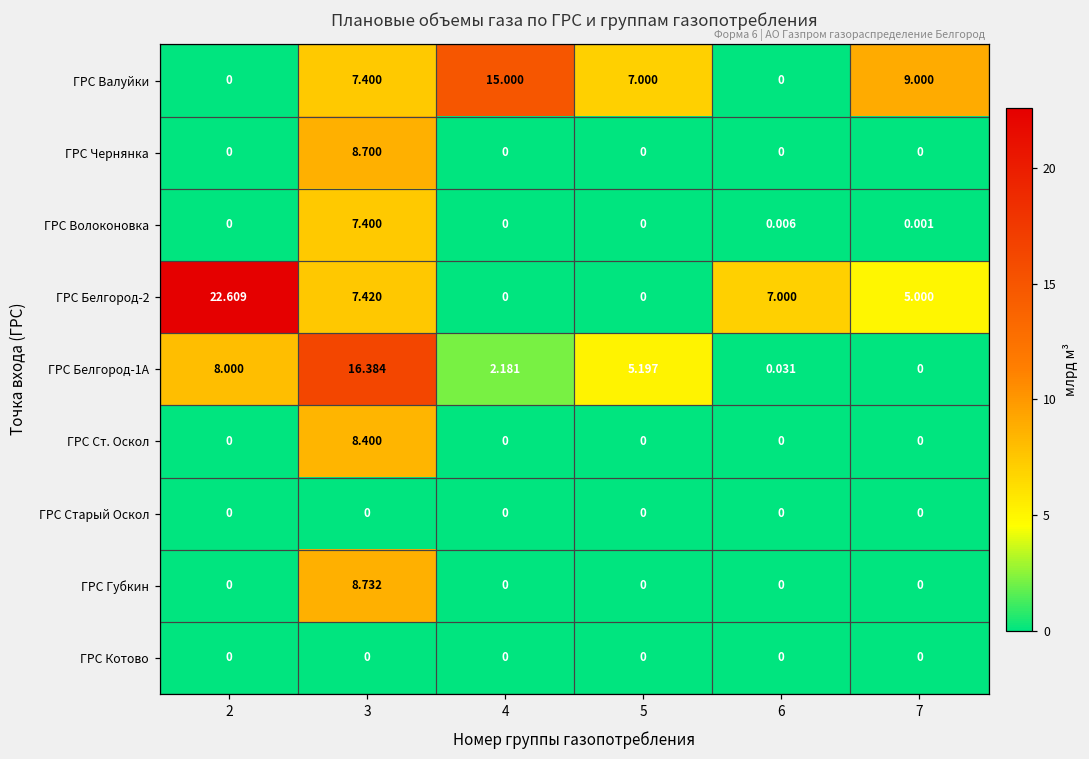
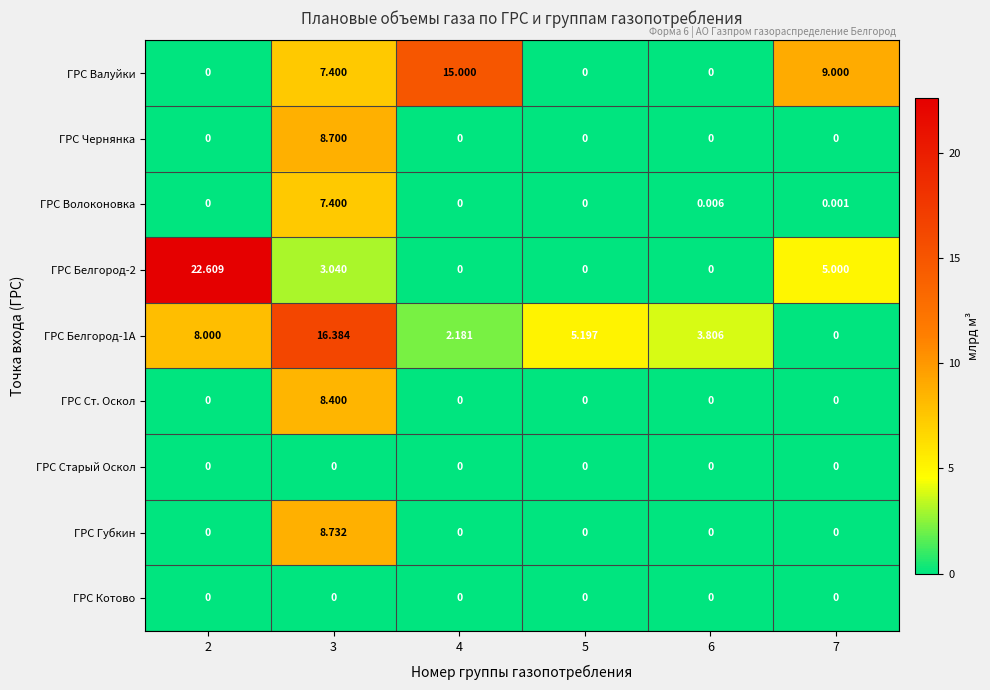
  {
    "ГРС Валуйки": {
      "2": 0,
      "3": 7.400,
      "4": 15.000,
-     "5": 7.000,
+     "5": 0,
      "6": 0,
      "7": 9.000
    },
    "ГРС Чернянка": {
      "2": 0,
      "3": 8.700,
      "4": 0,
      "5": 0,
      "6": 0,
      "7": 0
    },
    "ГРС Волоконовка": {
      "2": 0,
      "3": 7.400,
      "4": 0,
      "5": 0,
      "6": 0.006,
      "7": 0.001
    },
    "ГРС Белгород-2": {
      "2": 22.609,
-     "3": 7.420,
+     "3": 3.040,
      "4": 0,
      "5": 0,
-     "6": 7.000,
+     "6": 0,
      "7": 5.000
    },
    "ГРС Белгород-1А": {
      "2": 8.000,
      "3": 16.384,
      "4": 2.181,
      "5": 5.197,
-     "6": 0.031,
+     "6": 3.806,
      "7": 0
    },
    "ГРС Ст. Оскол": {
      "2": 0,
      "3": 8.400,
      "4": 0,
      "5": 0,
      "6": 0,
      "7": 0
    },
    "ГРС Старый Оскол": {
      "2": 0,
      "3": 0,
      "4": 0,
      "5": 0,
      "6": 0,
      "7": 0
    },
    "ГРС Губкин": {
      "2": 0,
      "3": 8.732,
      "4": 0,
      "5": 0,
      "6": 0,
      "7": 0
    },
    "ГРС Котово": {
      "2": 0,
      "3": 0,
      "4": 0,
      "5": 0,
      "6": 0,
      "7": 0
    }
  }
